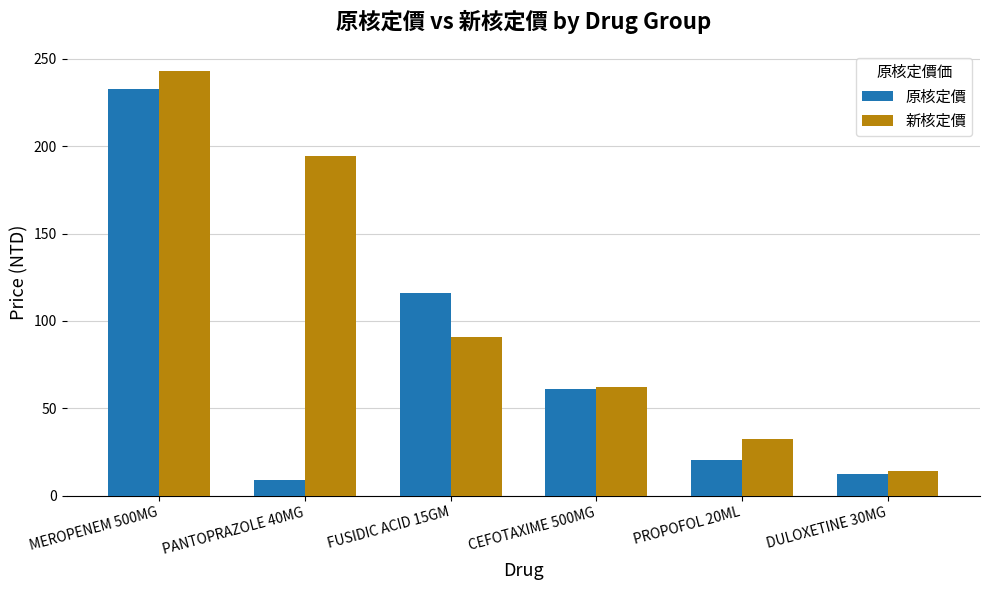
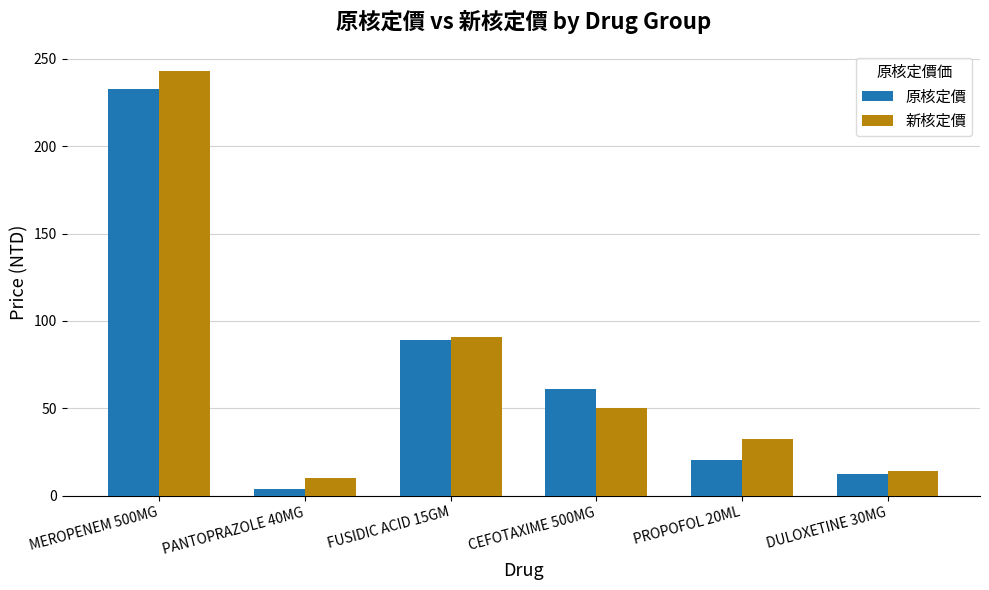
  {
    "原核定價": {
      "MEROPENEM 500MG": 233,
-     "PANTOPRAZOLE 40MG": 9,
-     "FUSIDIC ACID 15GM": 116,
+     "PANTOPRAZOLE 40MG": 4,
+     "FUSIDIC ACID 15GM": 89,
      "CEFOTAXIME 500MG": 61,
      "PROPOFOL 20ML": 20,
      "DULOXETINE 30MG": 13
    },
    "新核定價": {
      "MEROPENEM 500MG": 243,
-     "PANTOPRAZOLE 40MG": 194,
+     "PANTOPRAZOLE 40MG": 10,
      "FUSIDIC ACID 15GM": 91,
-     "CEFOTAXIME 500MG": 62,
+     "CEFOTAXIME 500MG": 50,
      "PROPOFOL 20ML": 33,
      "DULOXETINE 30MG": 14
    }
  }
